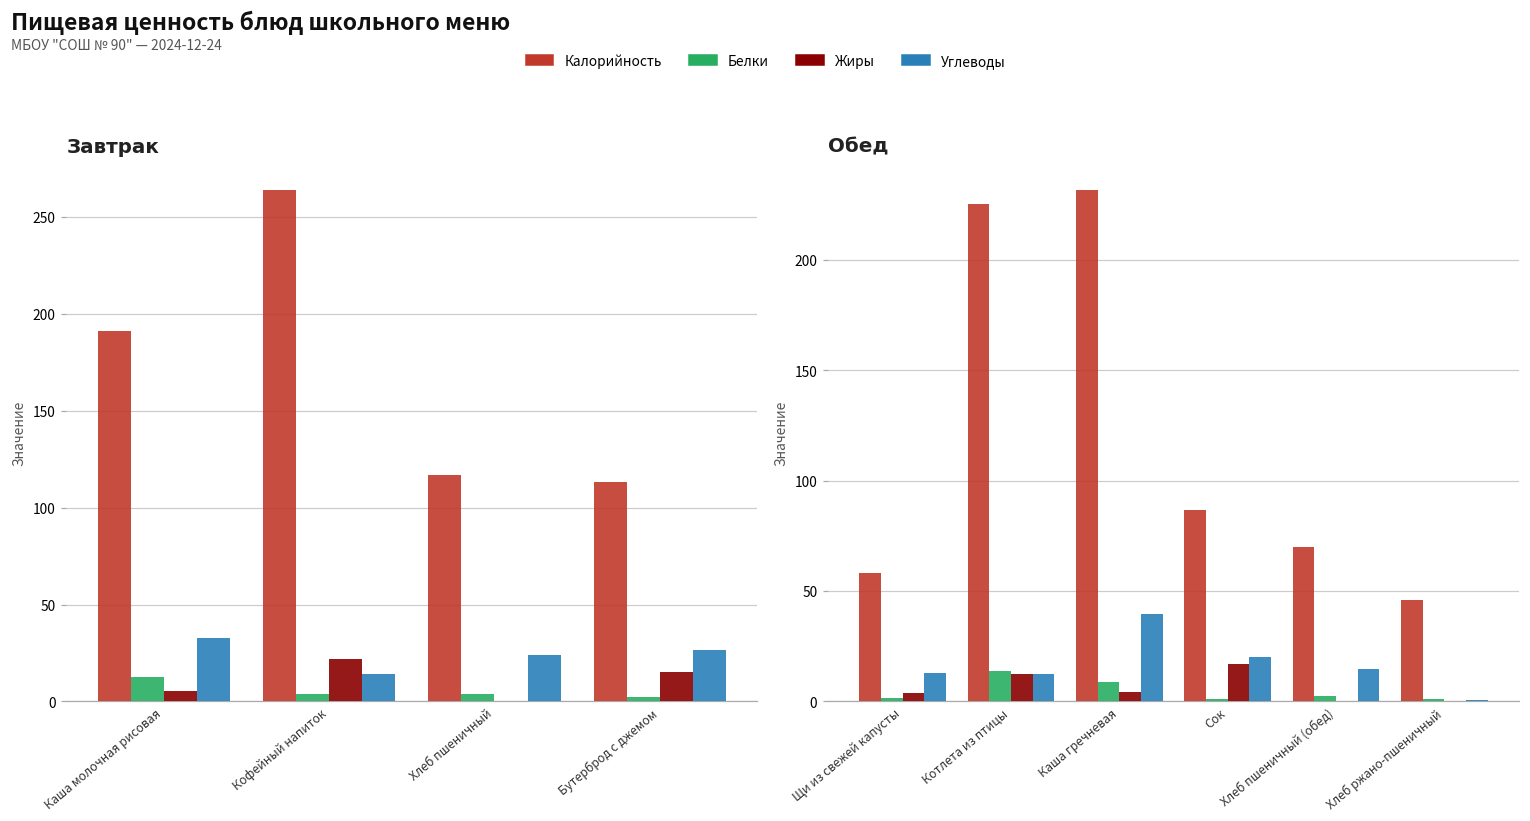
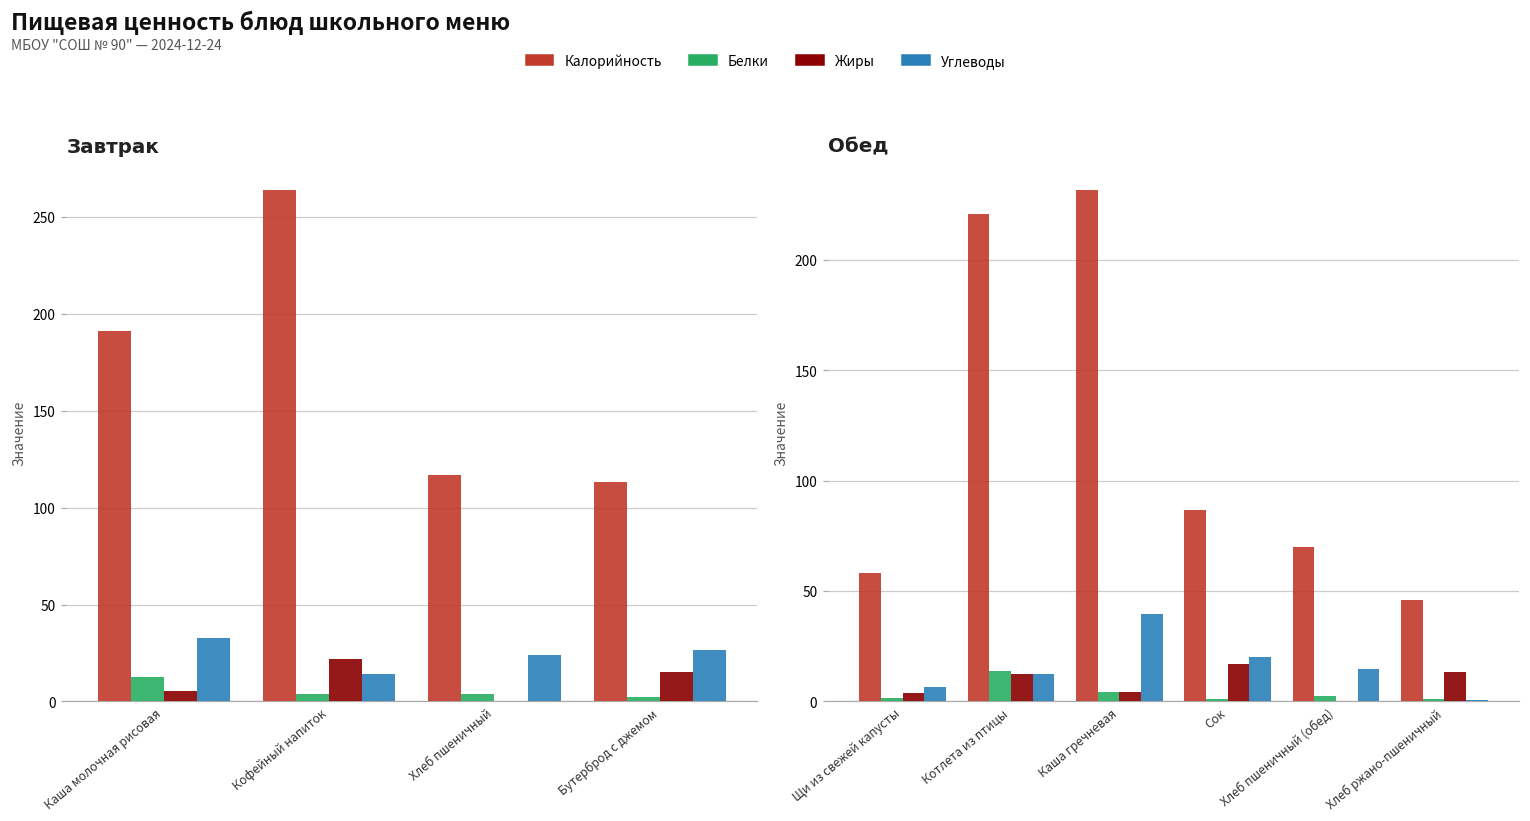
  {
    "Завтрак": {
      "Калорийность": {
        "Каша молочная рисовая": 191,
        "Кофейный напиток": 264,
        "Хлеб пшеничный": 117,
        "Бутерброд с джемом": 113
      },
      "Белки": {
        "Каша молочная рисовая": 13,
        "Кофейный напиток": 4,
        "Хлеб пшеничный": 4,
        "Бутерброд с джемом": 2
      },
      "Жиры": {
        "Каша молочная рисовая": 5,
        "Кофейный напиток": 22,
        "Бутерброд с джемом": 15
      },
      "Углеводы": {
        "Каша молочная рисовая": 33,
        "Кофейный напиток": 14,
        "Хлеб пшеничный": 24,
        "Бутерброд с джемом": 26
      }
    },
    "Обед": {
      "Калорийность": {
        "Щи из свежей капусты": 58,
-       "Котлета из птицы": 225,
+       "Котлета из птицы": 221,
        "Каша гречневая": 232,
        "Сок": 87,
        "Хлеб пшеничный (обед)": 70,
        "Хлеб ржано-пшеничный": 46
      },
      "Белки": {
        "Щи из свежей капусты": 1,
        "Котлета из птицы": 14,
-       "Каша гречневая": 9,
+       "Каша гречневая": 4,
        "Хлеб пшеничный (обед)": 2
      },
      "Жиры": {
        "Щи из свежей капусты": 4,
        "Котлета из птицы": 13,
        "Каша гречневая": 4,
        "Сок": 17,
-       "Хлеб ржано-пшеничный": 0
+       "Хлеб ржано-пшеничный": 13
      },
      "Углеводы": {
-       "Щи из свежей капусты": 13,
+       "Щи из свежей капусты": 7,
        "Котлета из птицы": 13,
        "Каша гречневая": 40,
        "Сок": 20,
        "Хлеб пшеничный (обед)": 14
      }
    }
  }
